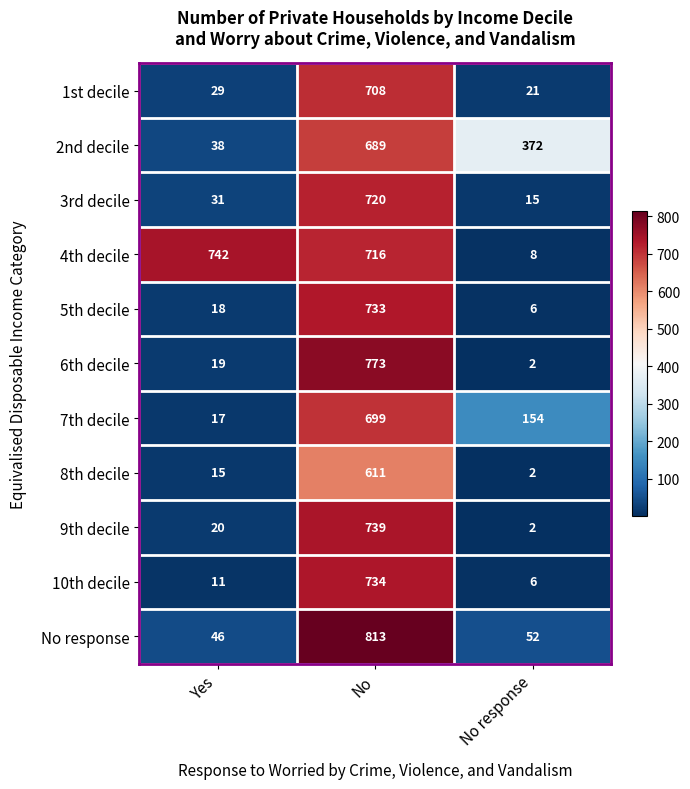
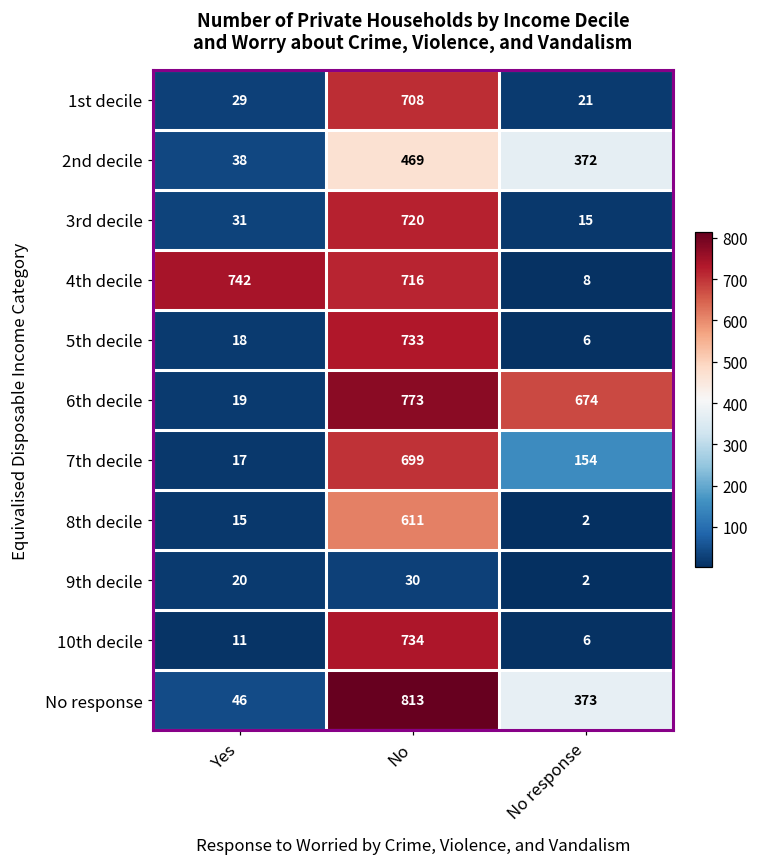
  {
    "1st decile": {
      "Yes": 29,
      "No": 708,
      "No response": 21
    },
    "2nd decile": {
      "Yes": 38,
-     "No": 689,
+     "No": 469,
      "No response": 372
    },
    "3rd decile": {
      "Yes": 31,
      "No": 720,
      "No response": 15
    },
    "4th decile": {
      "Yes": 742,
      "No": 716,
      "No response": 8
    },
    "5th decile": {
      "Yes": 18,
      "No": 733,
      "No response": 6
    },
    "6th decile": {
      "Yes": 19,
      "No": 773,
-     "No response": 2
+     "No response": 674
    },
    "7th decile": {
      "Yes": 17,
      "No": 699,
      "No response": 154
    },
    "8th decile": {
      "Yes": 15,
      "No": 611,
      "No response": 2
    },
    "9th decile": {
      "Yes": 20,
-     "No": 739,
+     "No": 30,
      "No response": 2
    },
    "10th decile": {
      "Yes": 11,
      "No": 734,
      "No response": 6
    },
    "No response": {
      "Yes": 46,
      "No": 813,
-     "No response": 52
+     "No response": 373
    }
  }
